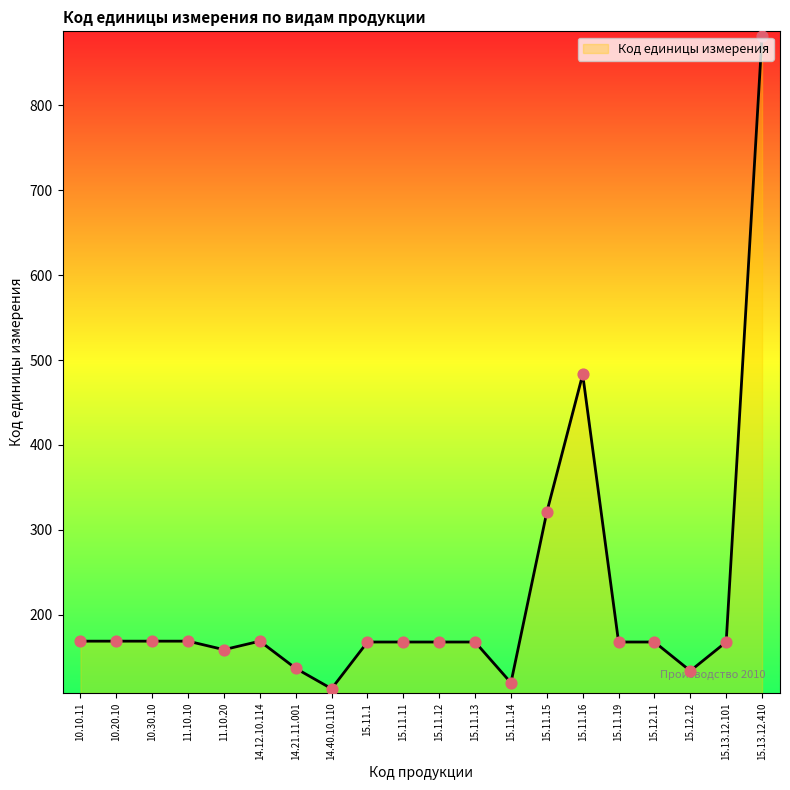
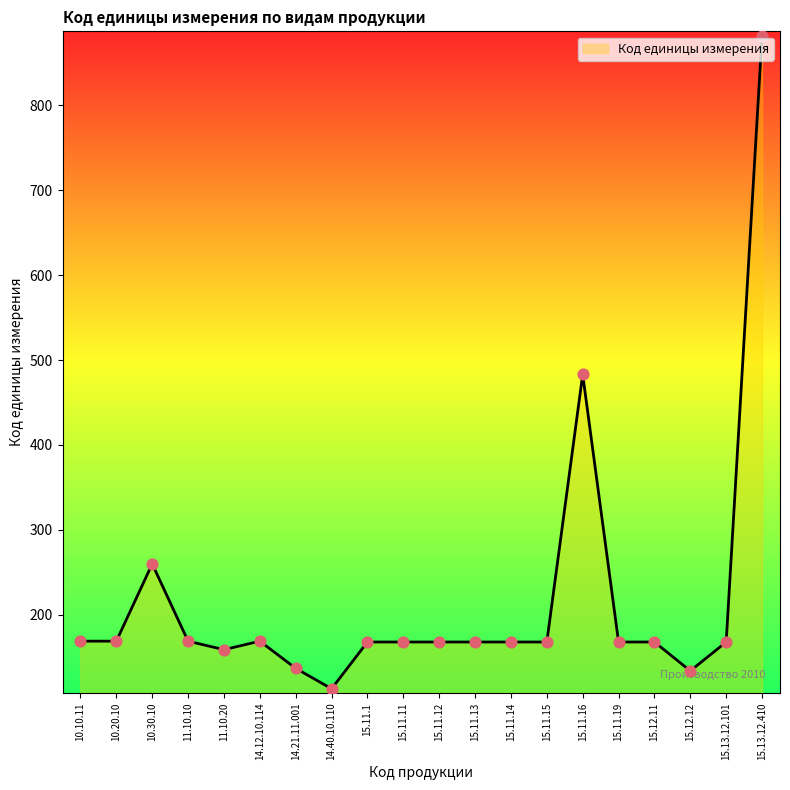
  {
    "10.10.11": 170,
    "10.20.10": 170,
-   "10.30.10": 170,
+   "10.30.10": 260,
    "11.10.10": 170,
    "11.10.20": 160,
    "14.12.10.114": 170,
    "14.21.11.001": 140,
    "14.40.10.110": 110,
    "15.11.1": 170,
    "15.11.11": 170,
    "15.11.12": 170,
    "15.11.13": 170,
-   "15.11.14": 120,
-   "15.11.15": 320,
+   "15.11.14": 170,
+   "15.11.15": 170,
    "15.11.16": 480,
    "15.11.19": 170,
    "15.12.11": 170,
    "15.13.12.101": 170,
    "15.13.12.410": 880
  }
